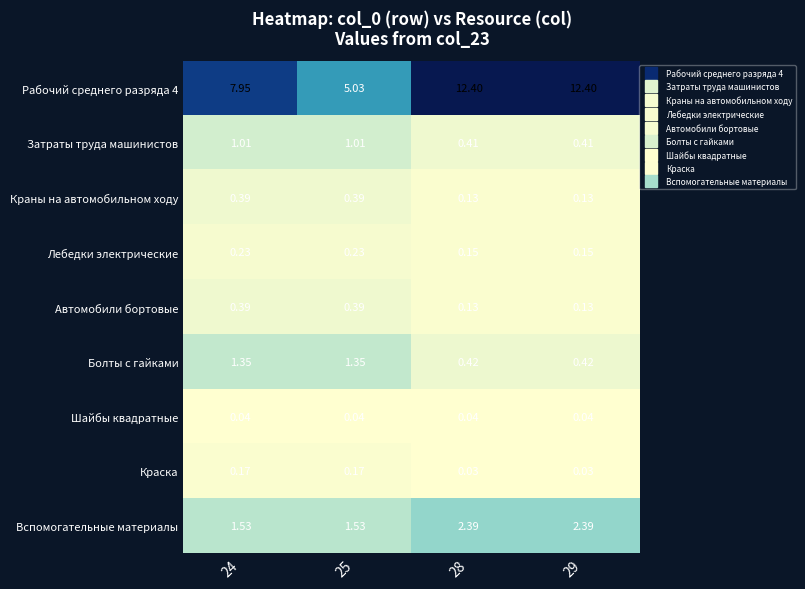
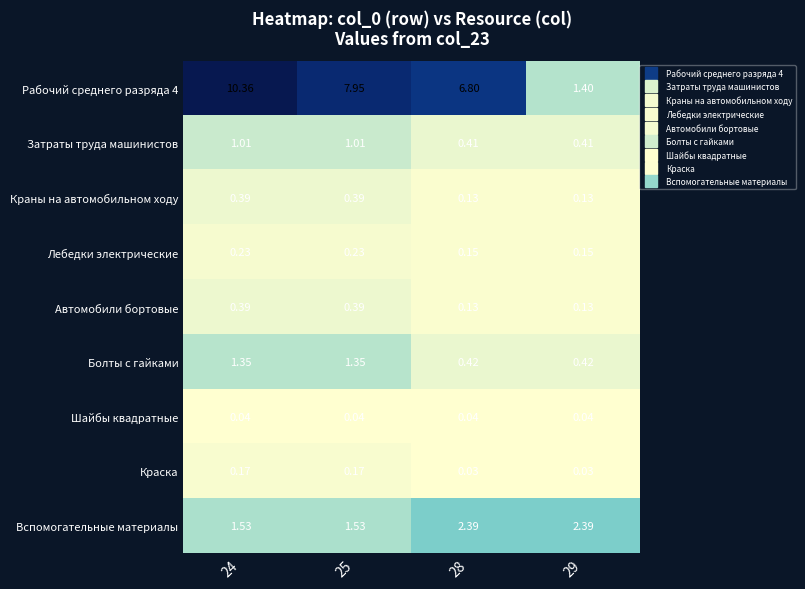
  {
    "Рабочий среднего разряда 4": {
-     "24": 7.95,
-     "25": 5.03,
-     "28": 12.40,
-     "29": 12.40
+     "24": 10.36,
+     "25": 7.95,
+     "28": 6.80,
+     "29": 1.40
    },
    "Затраты труда машинистов": {
      "24": 1.01,
      "25": 1.01,
      "28": 0.41,
      "29": 0.41
    },
    "Краны на автомобильном ходу": {
      "24": 0.39,
      "25": 0.39,
      "28": 0.13,
      "29": 0.13
    },
    "Лебедки электрические": {
      "24": 0.23,
      "25": 0.23,
      "28": 0.15,
      "29": 0.15
    },
    "Автомобили бортовые": {
      "24": 0.39,
      "25": 0.39,
      "28": 0.13,
      "29": 0.13
    },
    "Болты с гайками": {
      "24": 1.35,
      "25": 1.35,
      "28": 0.42,
      "29": 0.42
    },
    "Краска": {
      "24": 0.17,
      "25": 0.17
    },
    "Вспомогательные материалы": {
      "24": 1.53,
      "25": 1.53,
      "28": 2.39,
      "29": 2.39
    }
  }
